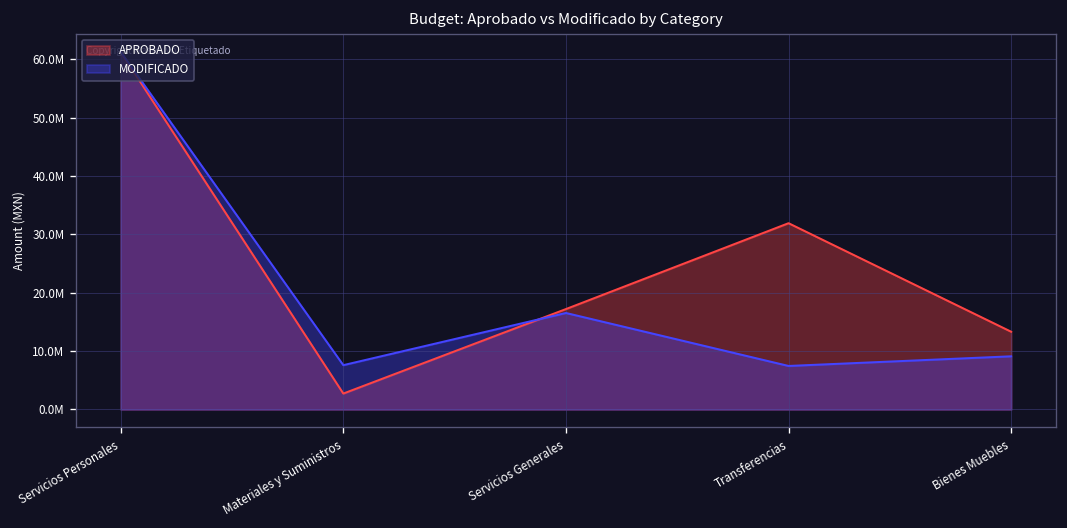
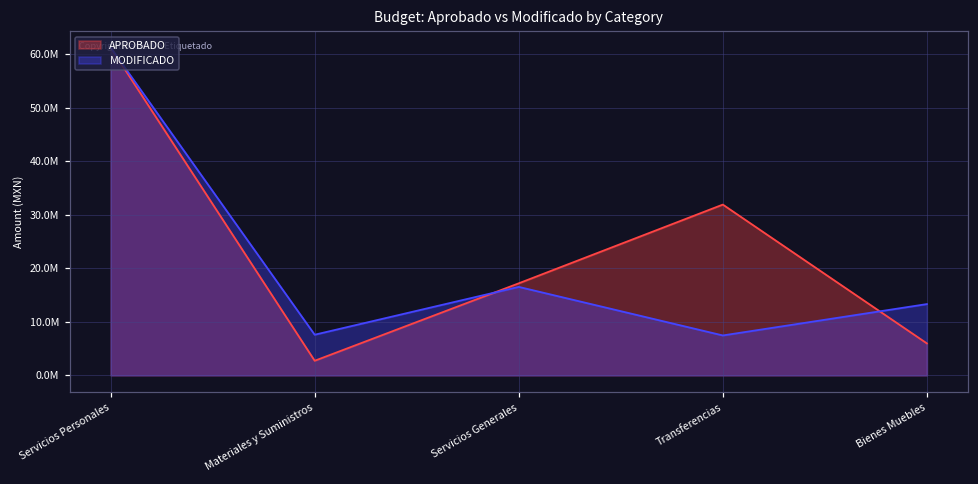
  {
    "APROBADO": {
      "Materiales y Suministros": 3000000,
      "Servicios Generales": 17000000,
      "Transferencias": 32000000,
-     "Bienes Muebles": 13000000
+     "Bienes Muebles": 6000000
    },
    "MODIFICADO": {
      "Materiales y Suministros": 8000000,
      "Servicios Generales": 17000000,
      "Transferencias": 7000000,
-     "Bienes Muebles": 9000000
+     "Bienes Muebles": 13000000
    }
  }
